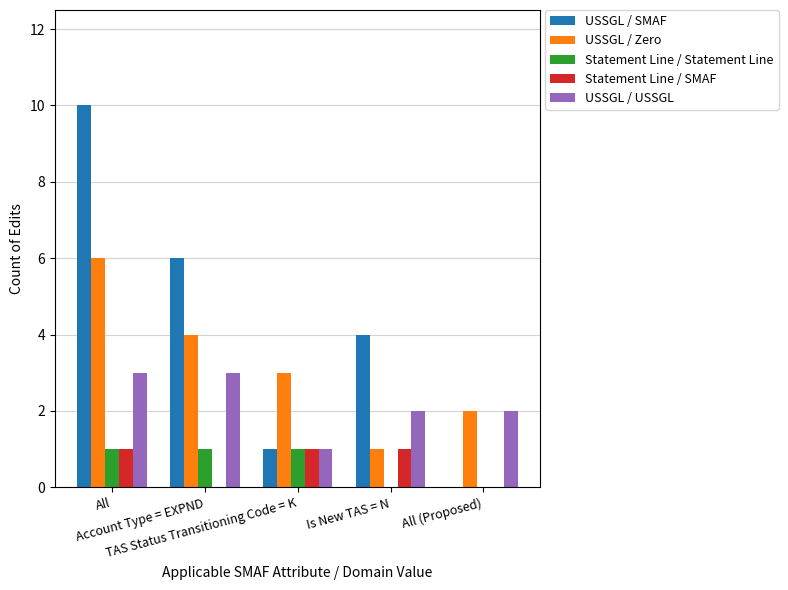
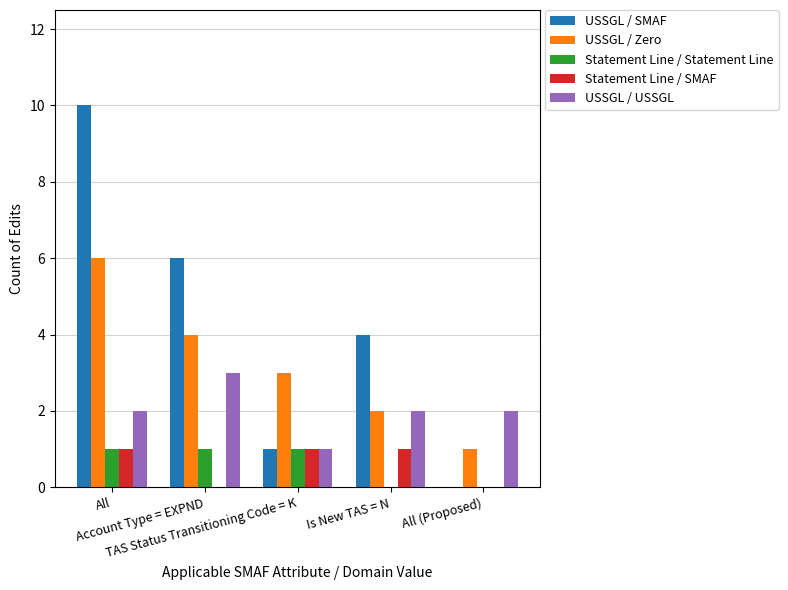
  {
    "USSGL / SMAF": {
      "All": 10,
      "Account Type = EXPND": 6,
      "TAS Status Transitioning Code = K": 1,
      "Is New TAS = N": 4,
      "All (Proposed)": 0
    },
    "USSGL / Zero": {
      "All": 6,
      "Account Type = EXPND": 4,
      "TAS Status Transitioning Code = K": 3,
-     "Is New TAS = N": 1,
-     "All (Proposed)": 2
+     "Is New TAS = N": 2,
+     "All (Proposed)": 1
    },
    "Statement Line / Statement Line": {
      "All": 1,
      "Account Type = EXPND": 1,
      "TAS Status Transitioning Code = K": 1,
      "Is New TAS = N": 0,
      "All (Proposed)": 0
    },
    "Statement Line / SMAF": {
      "All": 1,
      "Account Type = EXPND": 0,
      "TAS Status Transitioning Code = K": 1,
      "Is New TAS = N": 1,
      "All (Proposed)": 0
    },
    "USSGL / USSGL": {
-     "All": 3,
+     "All": 2,
      "Account Type = EXPND": 3,
      "TAS Status Transitioning Code = K": 1,
      "Is New TAS = N": 2,
      "All (Proposed)": 2
    }
  }
